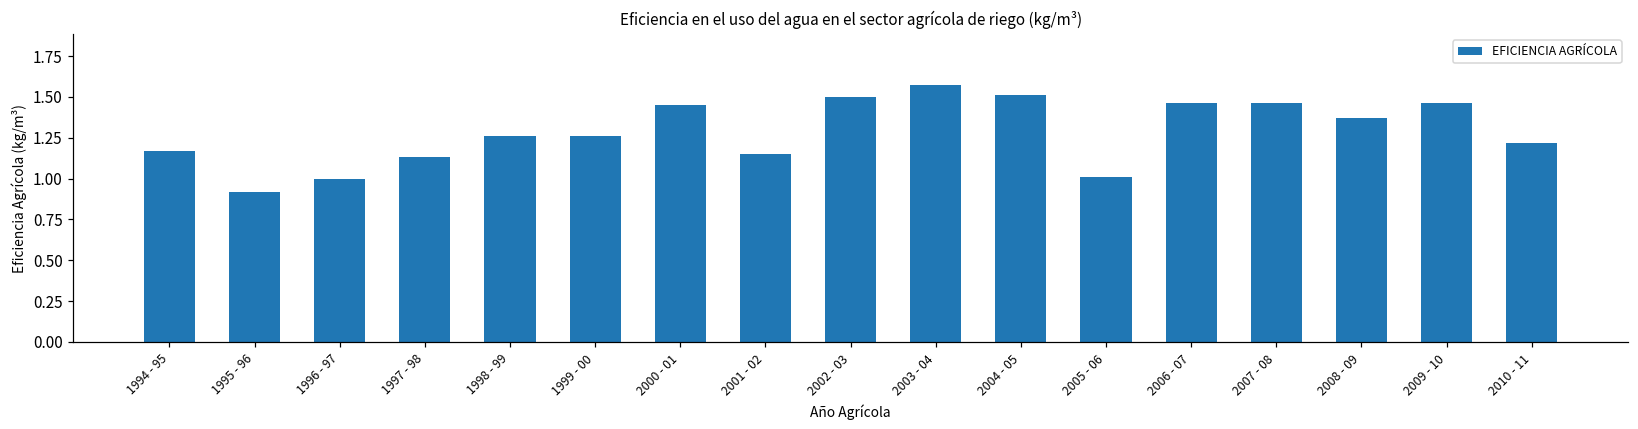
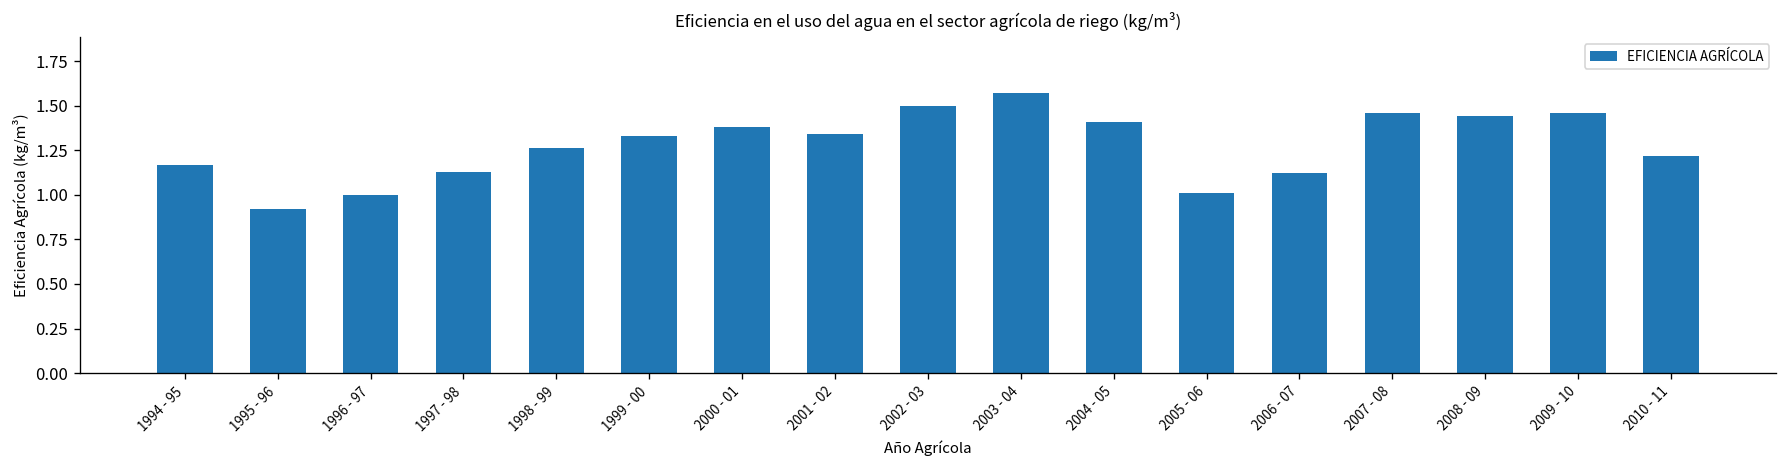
  {
    "1994 - 95": 1.17,
    "1995 - 96": 0.92,
    "1996 - 97": 1.00,
    "1997 - 98": 1.13,
    "1998 - 99": 1.26,
-   "1999 - 00": 1.26,
-   "2000 - 01": 1.45,
-   "2001 - 02": 1.15,
+   "1999 - 00": 1.33,
+   "2000 - 01": 1.38,
+   "2001 - 02": 1.34,
    "2002 - 03": 1.50,
    "2003 - 04": 1.57,
-   "2004 - 05": 1.51,
+   "2004 - 05": 1.41,
    "2005 - 06": 1.01,
-   "2006 - 07": 1.46,
+   "2006 - 07": 1.12,
    "2007 - 08": 1.46,
-   "2008 - 09": 1.37,
+   "2008 - 09": 1.44,
    "2009 - 10": 1.46,
    "2010 - 11": 1.22
  }
